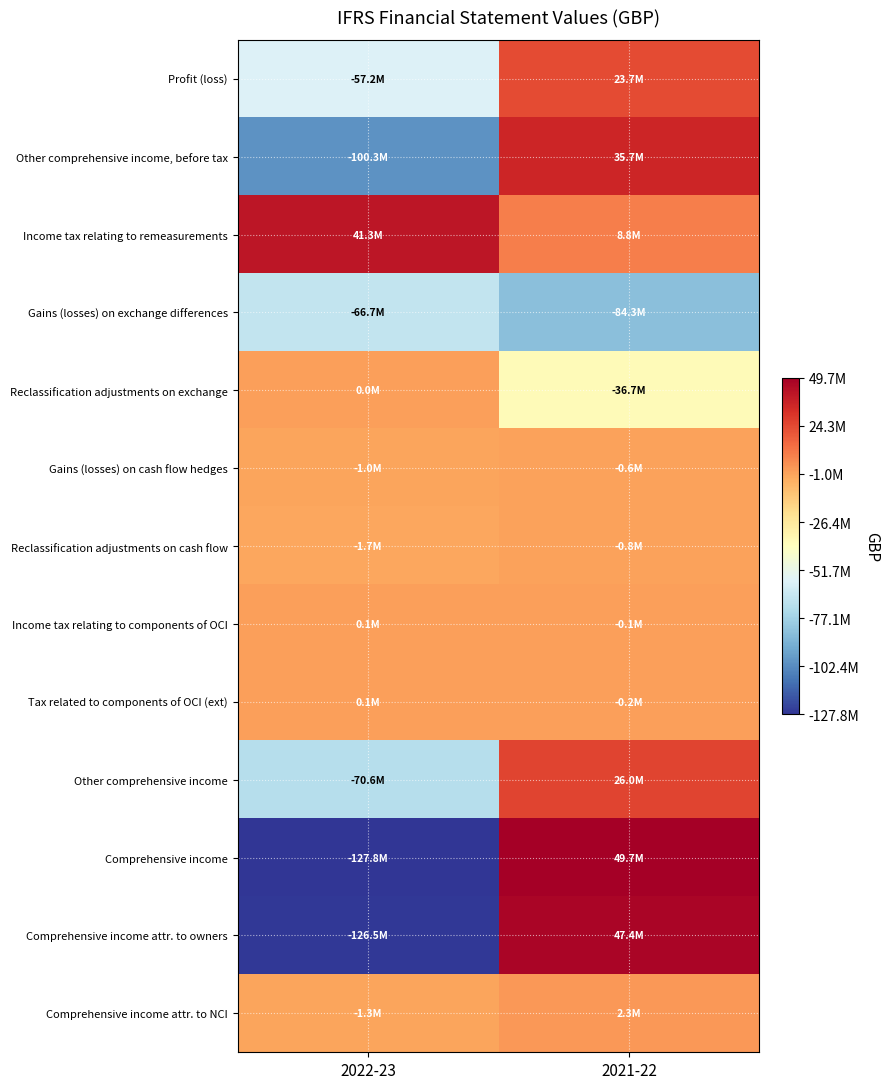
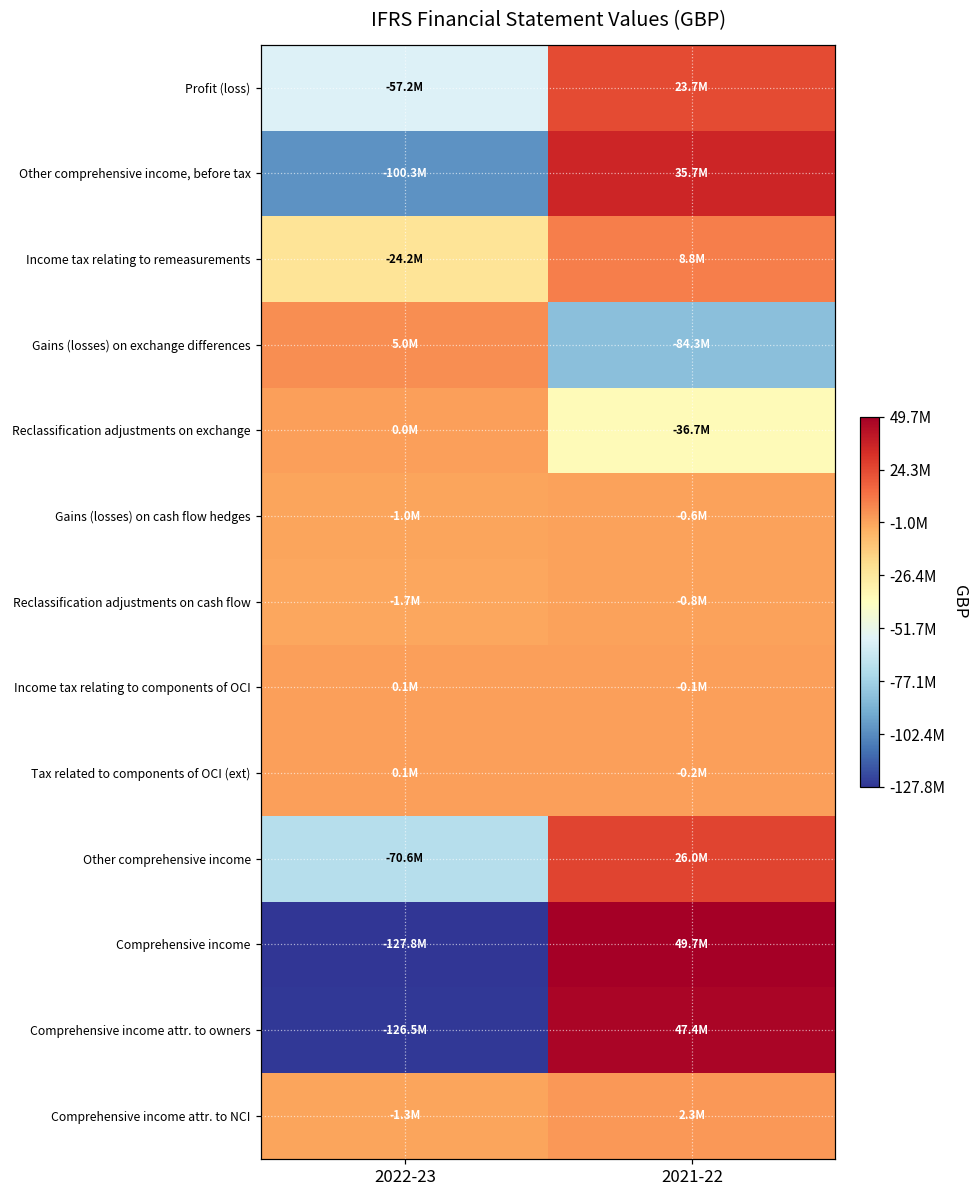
  {
    "Profit (loss)": {
      "2022-23": "-57.2M",
      "2021-22": "23.7M"
    },
    "Other comprehensive income, before tax": {
      "2022-23": "-100.3M",
      "2021-22": "35.7M"
    },
    "Income tax relating to remeasurements": {
-     "2022-23": "41.3M",
+     "2022-23": "-24.2M",
      "2021-22": "8.8M"
    },
    "Gains (losses) on exchange differences": {
-     "2022-23": "-66.7M",
+     "2022-23": "5.0M",
      "2021-22": "-84.3M"
    },
    "Reclassification adjustments on exchange": {
      "2022-23": "0.0M",
      "2021-22": "-36.7M"
    },
    "Gains (losses) on cash flow hedges": {
      "2022-23": "-1.0M",
      "2021-22": "-0.6M"
    },
    "Reclassification adjustments on cash flow": {
      "2022-23": "-1.7M",
      "2021-22": "-0.8M"
    },
    "Income tax relating to components of OCI": {
      "2022-23": "0.1M",
      "2021-22": "-0.1M"
    },
    "Tax related to components of OCI (ext)": {
      "2022-23": "0.1M",
      "2021-22": "-0.2M"
    },
    "Other comprehensive income": {
      "2022-23": "-70.6M",
      "2021-22": "26.0M"
    },
    "Comprehensive income": {
      "2022-23": "-127.8M",
      "2021-22": "49.7M"
    },
    "Comprehensive income attr. to owners": {
      "2022-23": "-126.5M",
      "2021-22": "47.4M"
    },
    "Comprehensive income attr. to NCI": {
      "2022-23": "-1.3M",
      "2021-22": "2.3M"
    }
  }
